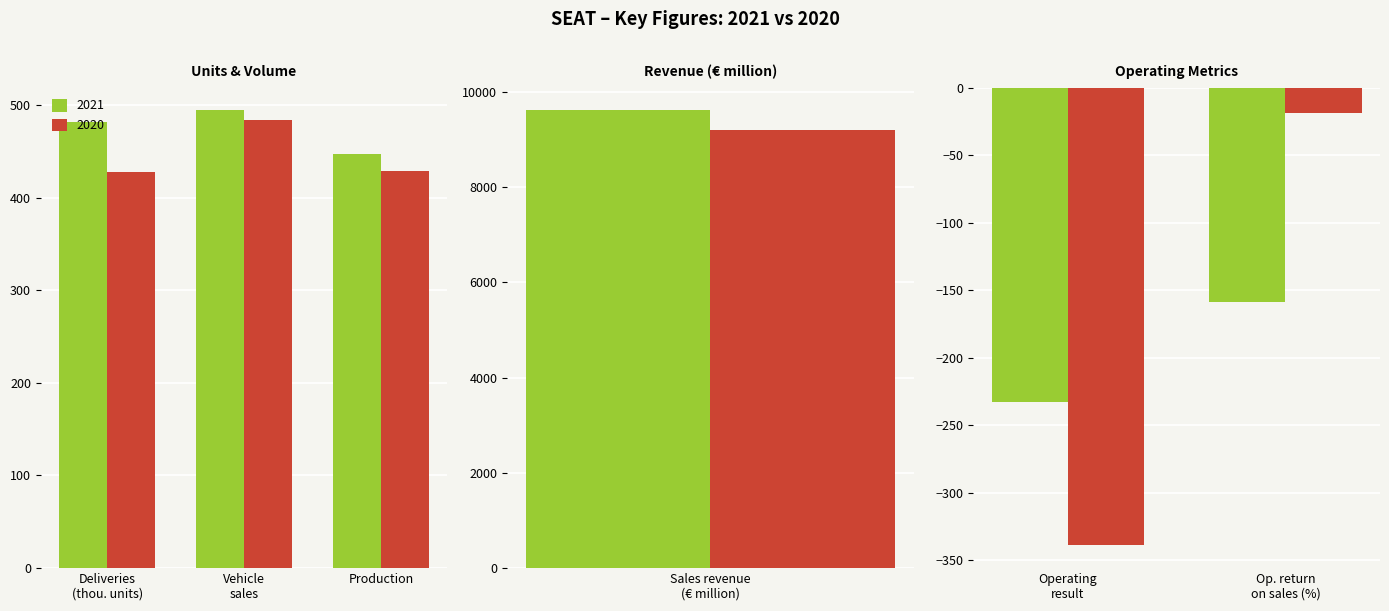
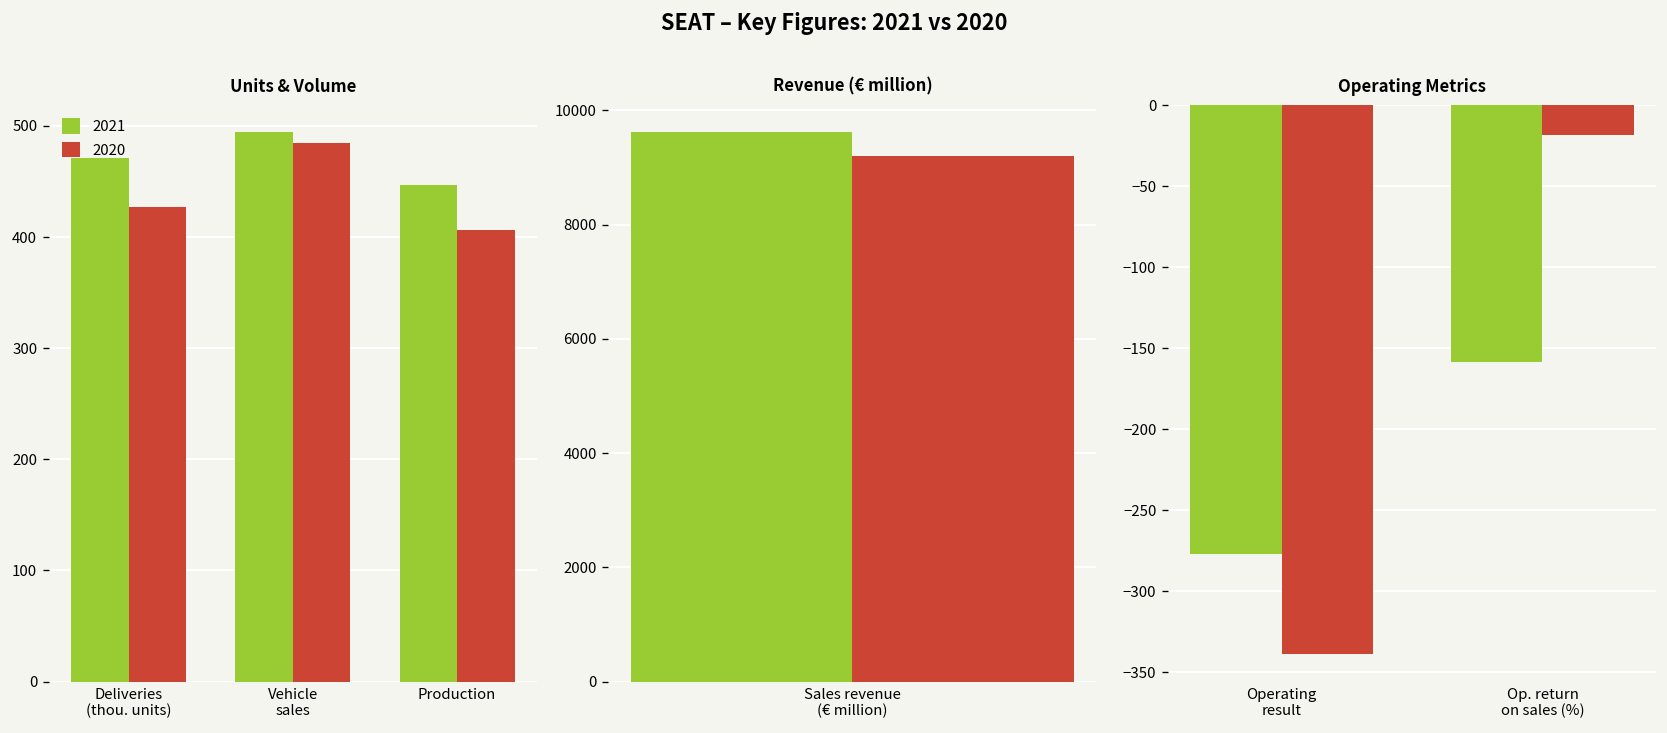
  {
    "Units & Volume": {
      "2021": {
-       "Deliveries (thou. units)": 480,
+       "Deliveries (thou. units)": 470,
        "Vehicle sales": 490,
        "Production": 450
      },
      "2020": {
        "Deliveries (thou. units)": 430,
        "Vehicle sales": 480,
-       "Production": 430
+       "Production": 410
      }
    },
    "Operating Metrics": {
      "2021": {
-       "Operating result": -233,
+       "Operating result": -277,
        "Op. return on sales (%)": -159
      },
      "2020": {
        "Operating result": -339,
        "Op. return on sales (%)": -19
      }
    }
  }
